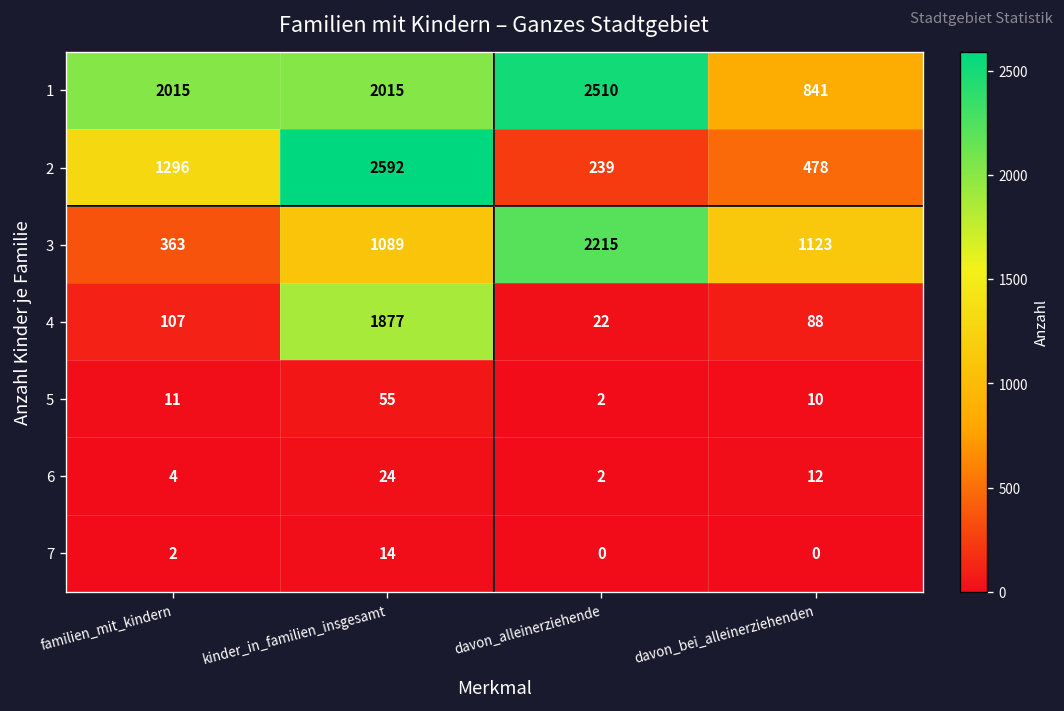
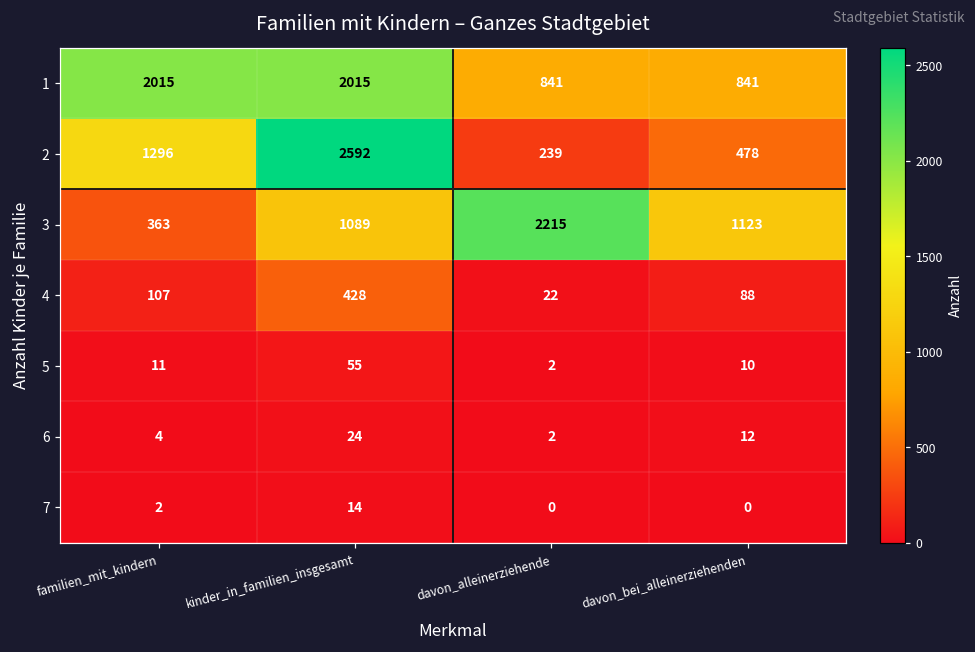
  {
    "1": {
      "familien_mit_kindern": 2015,
      "kinder_in_familien_insgesamt": 2015,
-     "davon_alleinerziehende": 2510,
+     "davon_alleinerziehende": 841,
      "davon_bei_alleinerziehenden": 841
    },
    "2": {
      "familien_mit_kindern": 1296,
      "kinder_in_familien_insgesamt": 2592,
      "davon_alleinerziehende": 239,
      "davon_bei_alleinerziehenden": 478
    },
    "3": {
      "familien_mit_kindern": 363,
      "kinder_in_familien_insgesamt": 1089,
      "davon_alleinerziehende": 2215,
      "davon_bei_alleinerziehenden": 1123
    },
    "4": {
      "familien_mit_kindern": 107,
-     "kinder_in_familien_insgesamt": 1877,
+     "kinder_in_familien_insgesamt": 428,
      "davon_alleinerziehende": 22,
      "davon_bei_alleinerziehenden": 88
    },
    "5": {
      "familien_mit_kindern": 11,
      "kinder_in_familien_insgesamt": 55,
      "davon_alleinerziehende": 2,
      "davon_bei_alleinerziehenden": 10
    },
    "6": {
      "familien_mit_kindern": 4,
      "kinder_in_familien_insgesamt": 24,
      "davon_alleinerziehende": 2,
      "davon_bei_alleinerziehenden": 12
    },
    "7": {
      "familien_mit_kindern": 2,
      "kinder_in_familien_insgesamt": 14,
      "davon_alleinerziehende": 0,
      "davon_bei_alleinerziehenden": 0
    }
  }
